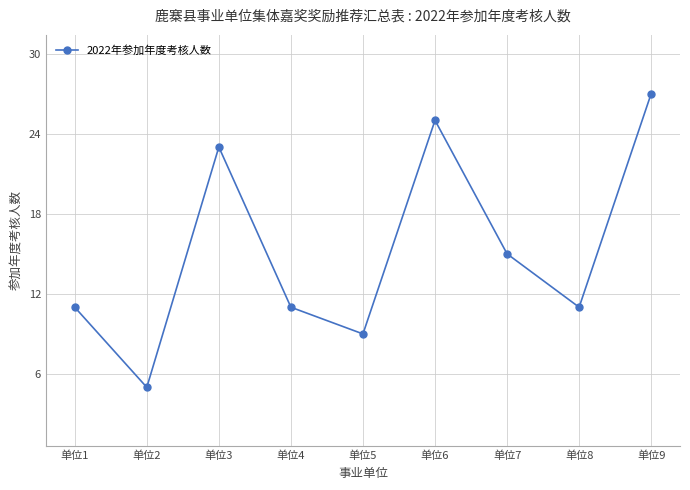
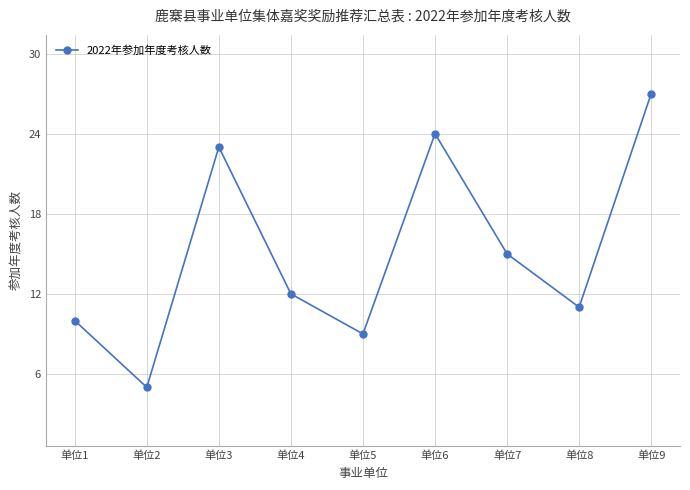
  {
-   "单位1": 11,
+   "单位1": 10,
    "单位2": 5,
    "单位3": 23,
-   "单位4": 11,
+   "单位4": 12,
    "单位5": 9,
-   "单位6": 25,
+   "单位6": 24,
    "单位7": 15,
    "单位8": 11,
    "单位9": 27
  }
